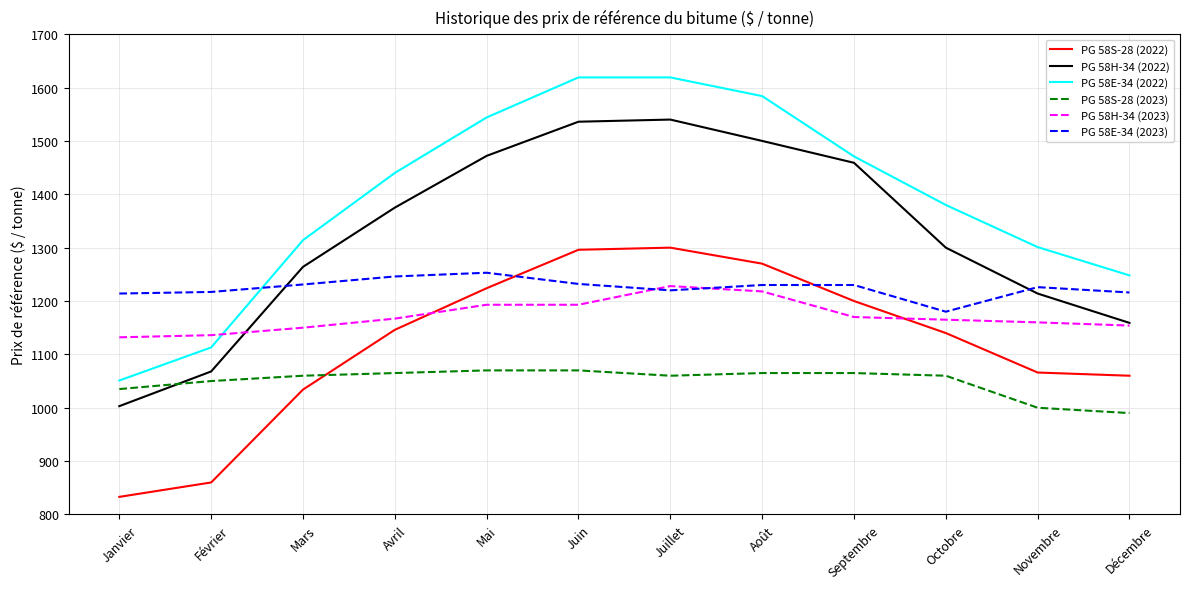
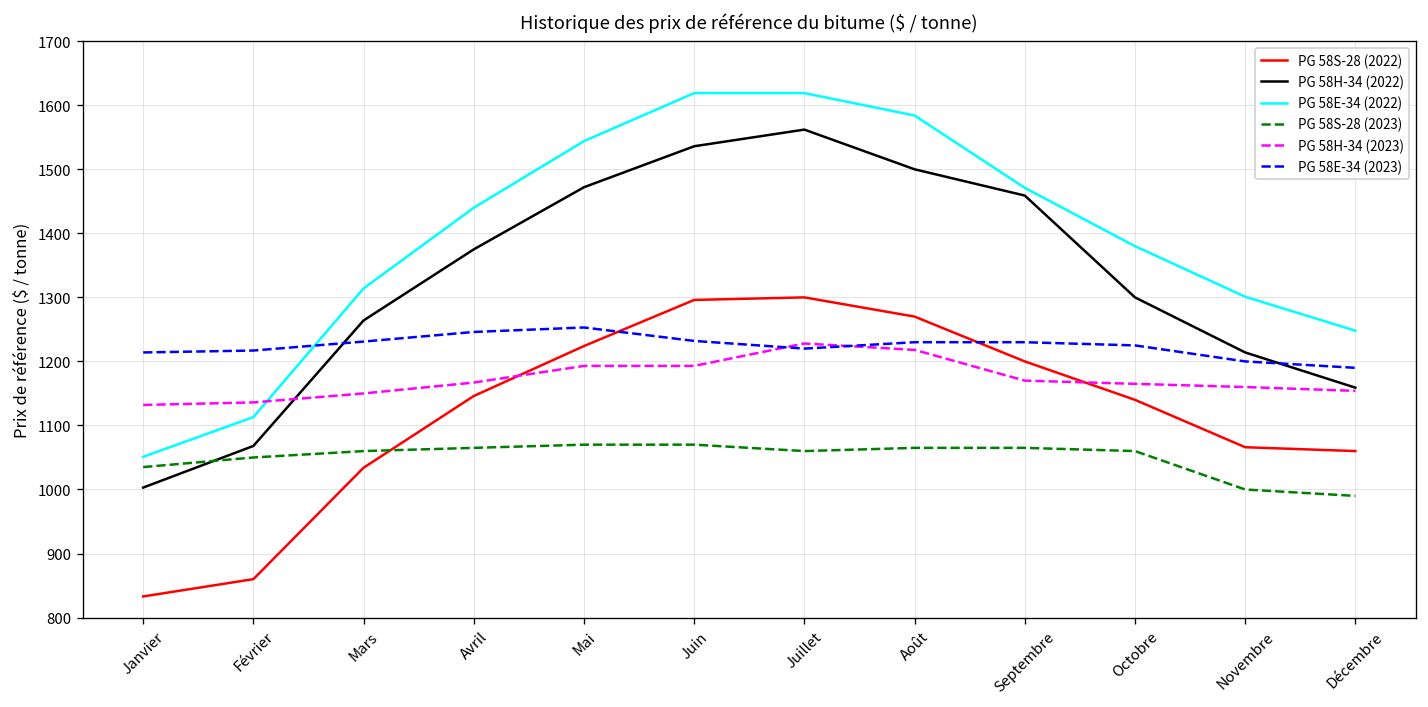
  {
    "PG 58S-28 (2022)": {
      "Janvier": 830,
      "Février": 860,
      "Mars": 1030,
      "Avril": 1150,
      "Mai": 1220,
      "Juin": 1300,
      "Juillet": 1300,
      "Août": 1270,
      "Septembre": 1200,
      "Octobre": 1140,
      "Novembre": 1070,
      "Décembre": 1060
    },
    "PG 58H-34 (2022)": {
      "Janvier": 1000,
      "Février": 1070,
      "Mars": 1260,
      "Avril": 1380,
      "Mai": 1470,
      "Juin": 1540,
-     "Juillet": 1540,
+     "Juillet": 1560,
      "Août": 1500,
      "Septembre": 1460,
      "Octobre": 1300,
      "Novembre": 1210,
      "Décembre": 1160
    },
    "PG 58E-34 (2022)": {
      "Janvier": 1050,
      "Février": 1110,
      "Mars": 1310,
      "Avril": 1440,
      "Mai": 1540,
      "Juin": 1620,
      "Juillet": 1620,
      "Août": 1580,
      "Septembre": 1470,
      "Octobre": 1380,
      "Novembre": 1300,
      "Décembre": 1250
    },
    "PG 58S-28 (2023)": {
      "Janvier": 1040,
      "Février": 1050,
      "Mars": 1060,
      "Avril": 1070,
      "Mai": 1070,
      "Juin": 1070,
      "Juillet": 1060,
      "Août": 1070,
      "Septembre": 1070,
      "Octobre": 1060,
      "Novembre": 1000,
      "Décembre": 990
    },
    "PG 58H-34 (2023)": {
      "Janvier": 1130,
      "Février": 1140,
      "Mars": 1150,
      "Avril": 1170,
      "Mai": 1190,
      "Juin": 1190,
      "Juillet": 1230,
      "Août": 1220,
      "Septembre": 1170,
      "Octobre": 1170,
      "Novembre": 1160,
      "Décembre": 1150
    },
    "PG 58E-34 (2023)": {
      "Janvier": 1210,
      "Février": 1220,
      "Mars": 1230,
      "Avril": 1250,
      "Mai": 1250,
      "Juin": 1230,
      "Juillet": 1220,
      "Août": 1230,
      "Septembre": 1230,
-     "Octobre": 1180,
-     "Novembre": 1230,
-     "Décembre": 1220
+     "Octobre": 1230,
+     "Novembre": 1200,
+     "Décembre": 1190
    }
  }
